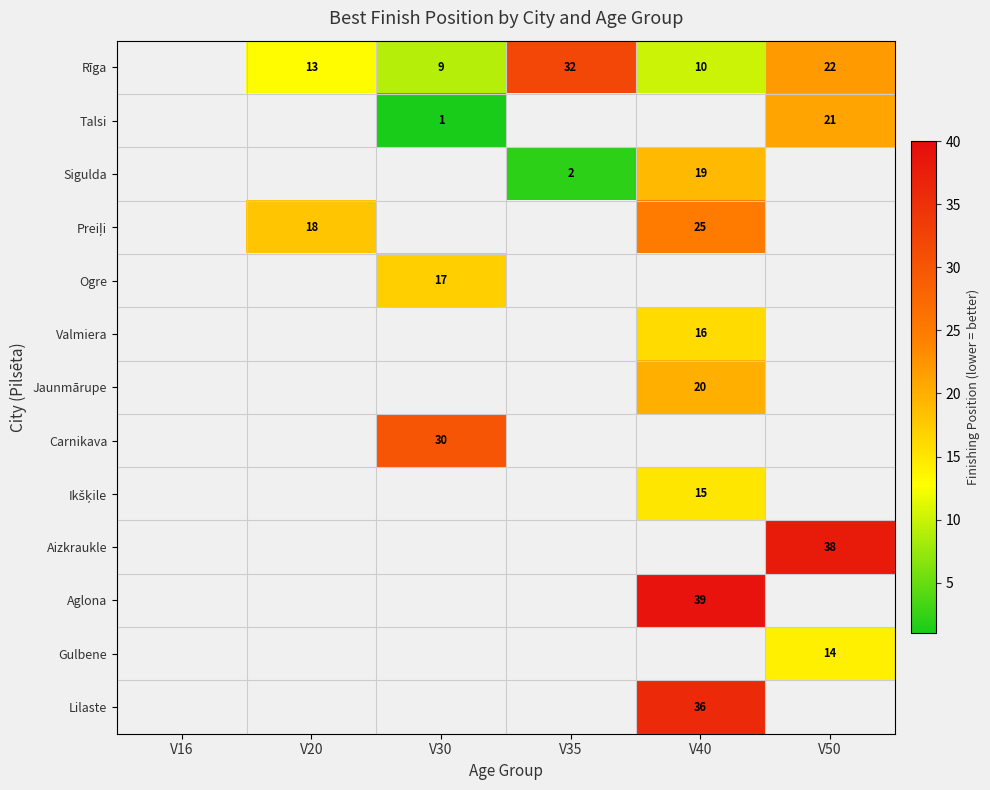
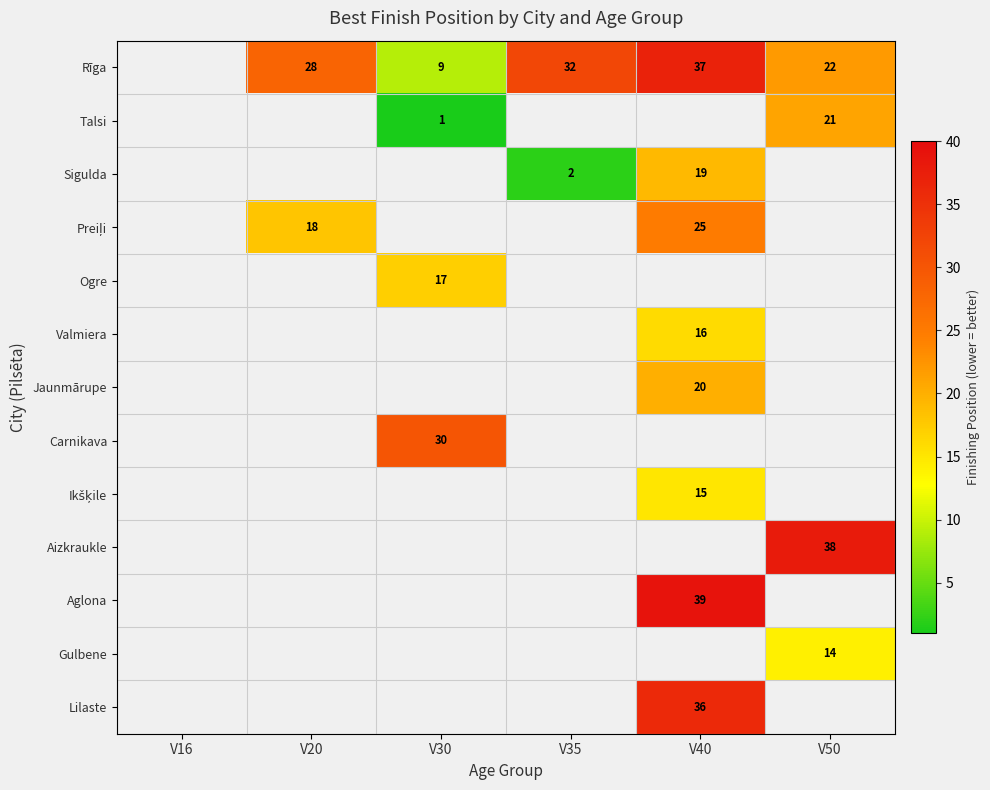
  {
    "Rīga": {
-     "V20": 13,
+     "V20": 28,
      "V30": 9,
      "V35": 32,
-     "V40": 10,
+     "V40": 37,
      "V50": 22
    },
    "Talsi": {
      "V30": 1,
      "V50": 21
    },
    "Sigulda": {
      "V35": 2,
      "V40": 19
    },
    "Preiļi": {
      "V20": 18,
      "V40": 25
    },
    "Ogre": {
      "V30": 17
    },
    "Valmiera": {
      "V40": 16
    },
    "Jaunmārupe": {
      "V40": 20
    },
    "Carnikava": {
      "V30": 30
    },
    "Ikšķile": {
      "V40": 15
    },
    "Aizkraukle": {
      "V50": 38
    },
    "Aglona": {
      "V40": 39
    },
    "Gulbene": {
      "V50": 14
    },
    "Lilaste": {
      "V40": 36
    }
  }
